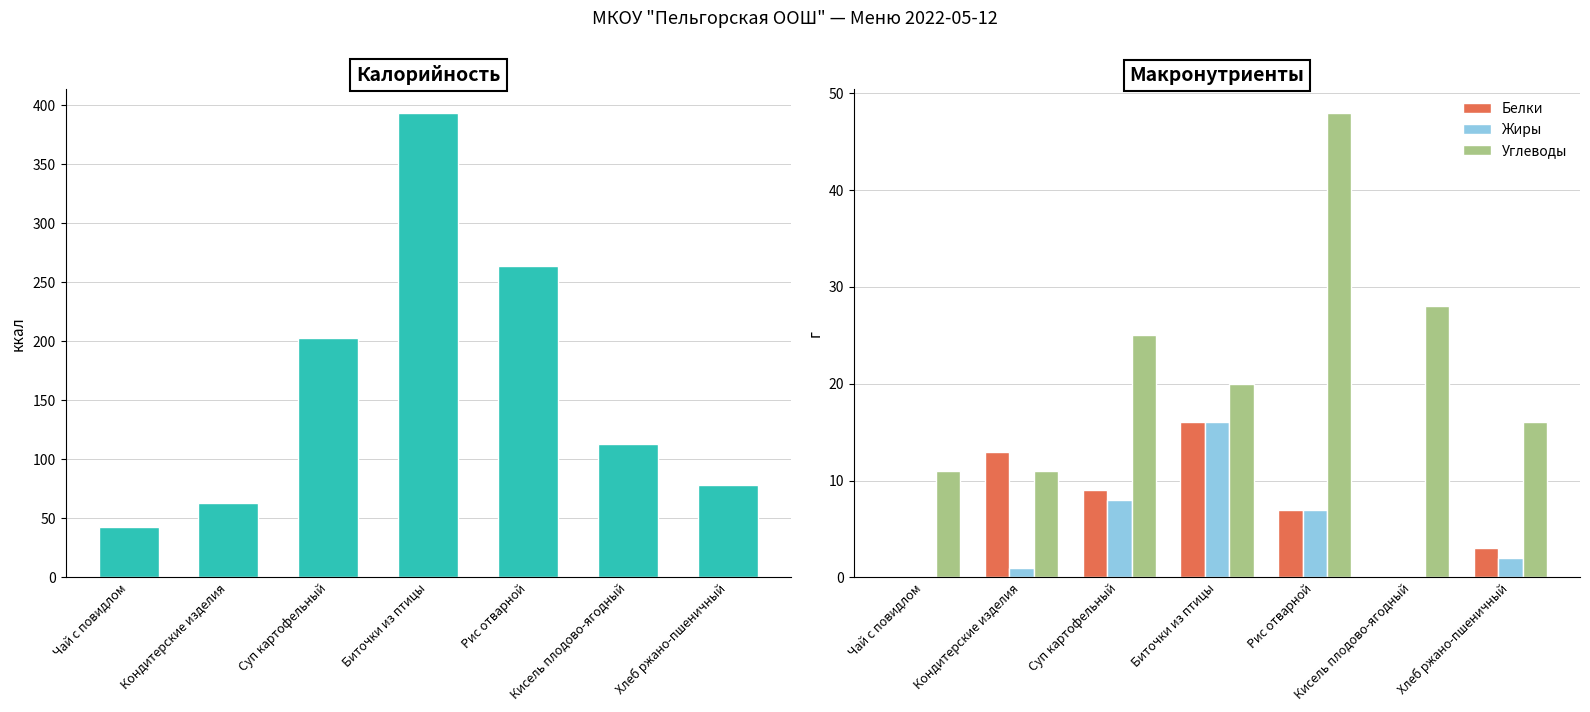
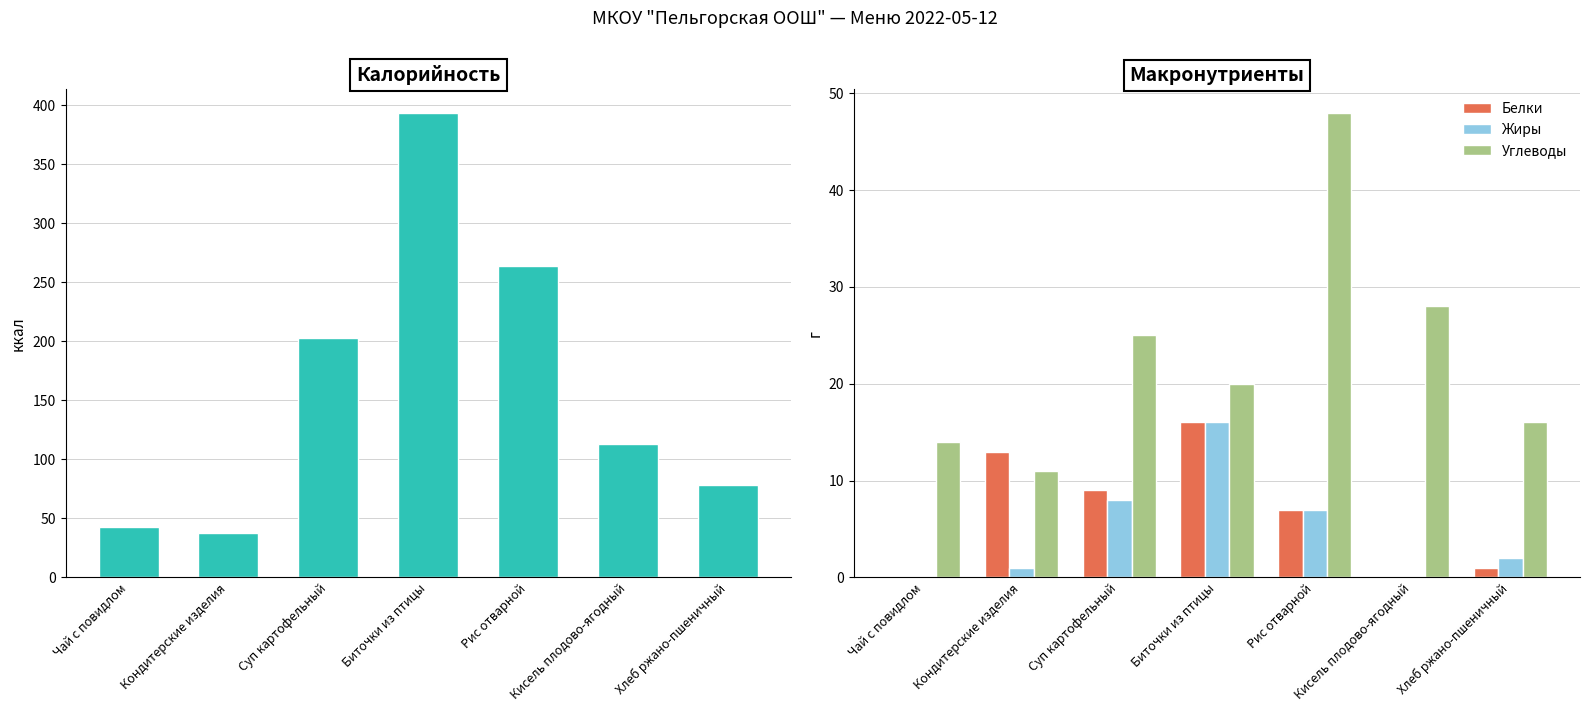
  {
    "Калорийность": {
      "Чай с повидлом": 43,
-     "Кондитерские изделия": 63,
+     "Кондитерские изделия": 38,
      "Суп картофельный": 203,
      "Биточки из птицы": 394,
      "Рис отварной": 264,
      "Кисель плодово-ягодный": 113,
      "Хлеб ржано-пшеничный": 78
    },
    "Макронутриенты": {
      "Белки": {
        "Чай с повидлом": 0,
        "Кондитерские изделия": 13,
        "Суп картофельный": 9,
        "Биточки из птицы": 16,
        "Рис отварной": 7,
        "Кисель плодово-ягодный": 0,
-       "Хлеб ржано-пшеничный": 3
+       "Хлеб ржано-пшеничный": 1
      },
      "Жиры": {
        "Чай с повидлом": 0,
        "Кондитерские изделия": 1,
        "Суп картофельный": 8,
        "Биточки из птицы": 16,
        "Рис отварной": 7,
        "Кисель плодово-ягодный": 0,
        "Хлеб ржано-пшеничный": 2
      },
      "Углеводы": {
-       "Чай с повидлом": 11,
+       "Чай с повидлом": 14,
        "Кондитерские изделия": 11,
        "Суп картофельный": 25,
        "Биточки из птицы": 20,
        "Рис отварной": 48,
        "Кисель плодово-ягодный": 28,
        "Хлеб ржано-пшеничный": 16
      }
    }
  }
